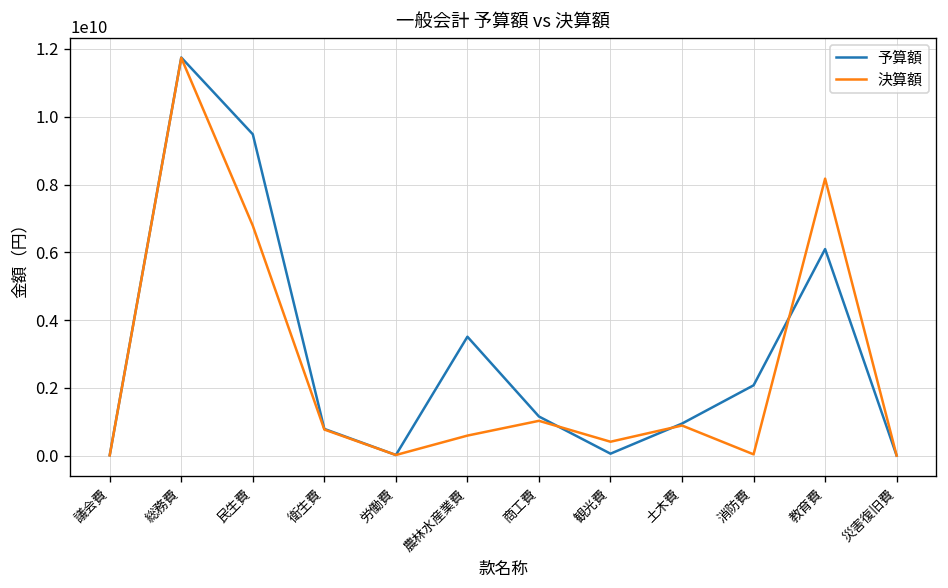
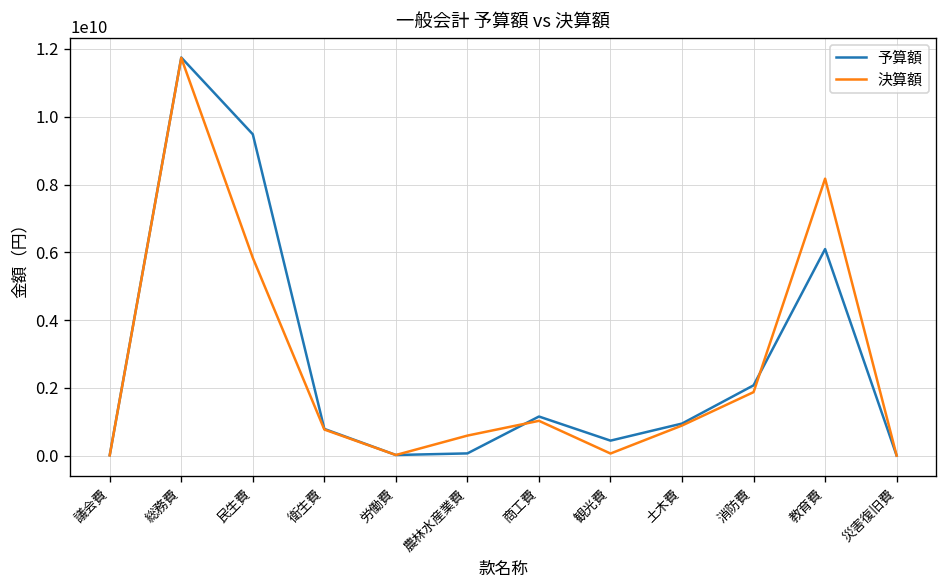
  {
    "予算額": {
      "民生費": 9500000000,
-     "農林水産業費": 3500000000,
+     "農林水産業費": 100000000,
      "商工費": 1200000000,
-     "観光費": 100000000,
+     "観光費": 400000000,
      "消防費": 2100000000,
      "教育費": 6100000000
    },
    "決算額": {
-     "民生費": 6800000000,
+     "民生費": 5800000000,
      "農林水産業費": 600000000,
      "商工費": 1000000000,
-     "観光費": 400000000,
-     "消防費": 0,
+     "観光費": 100000000,
+     "消防費": 1900000000,
      "教育費": 8200000000
    }
  }
